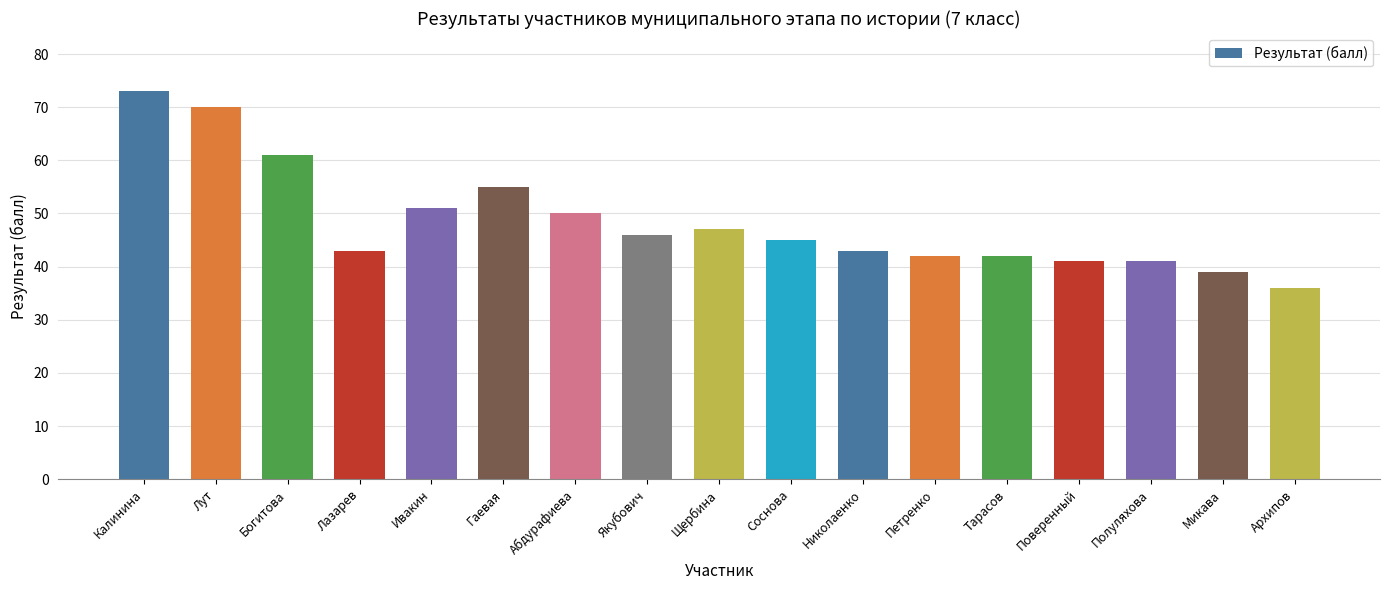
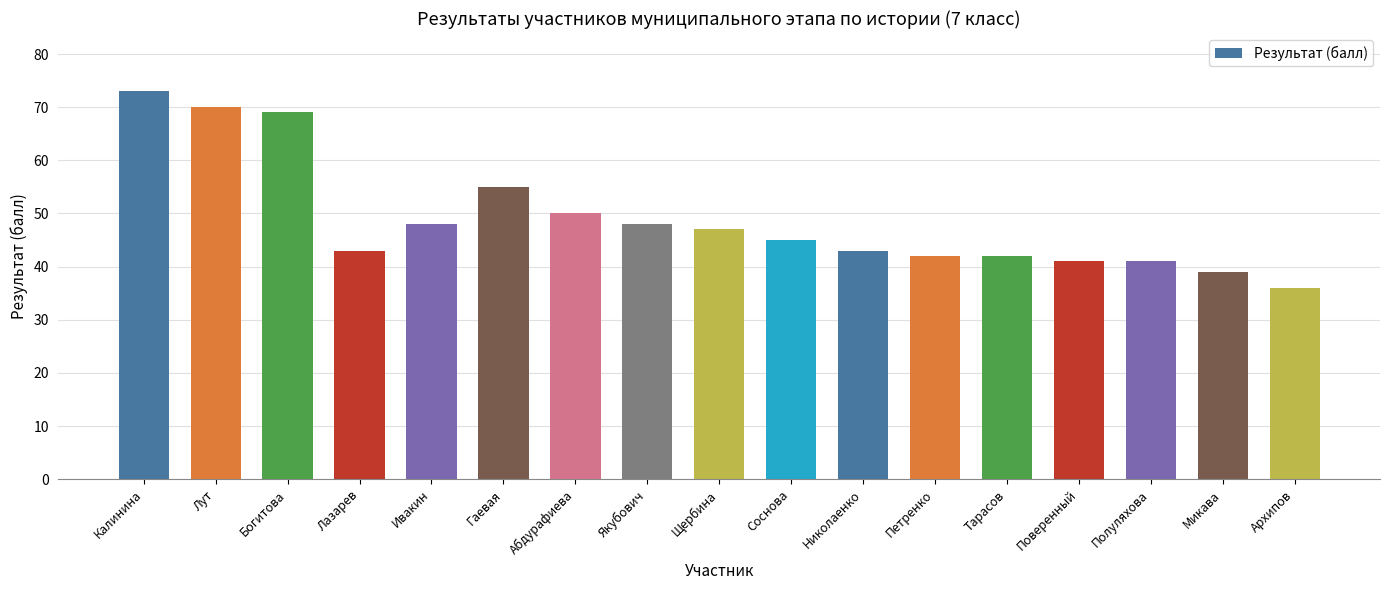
  {
    "Калинина": 73,
    "Лут": 70,
-   "Богитова": 61,
+   "Богитова": 69,
    "Лазарев": 43,
-   "Ивакин": 51,
+   "Ивакин": 48,
    "Гаевая": 55,
    "Абдурафиева": 50,
-   "Якубович": 46,
+   "Якубович": 48,
    "Щербина": 47,
    "Соснова": 45,
    "Николаенко": 43,
    "Петренко": 42,
    "Тарасов": 42,
    "Поверенный": 41,
    "Полуляхова": 41,
    "Микава": 39,
    "Архипов": 36
  }
